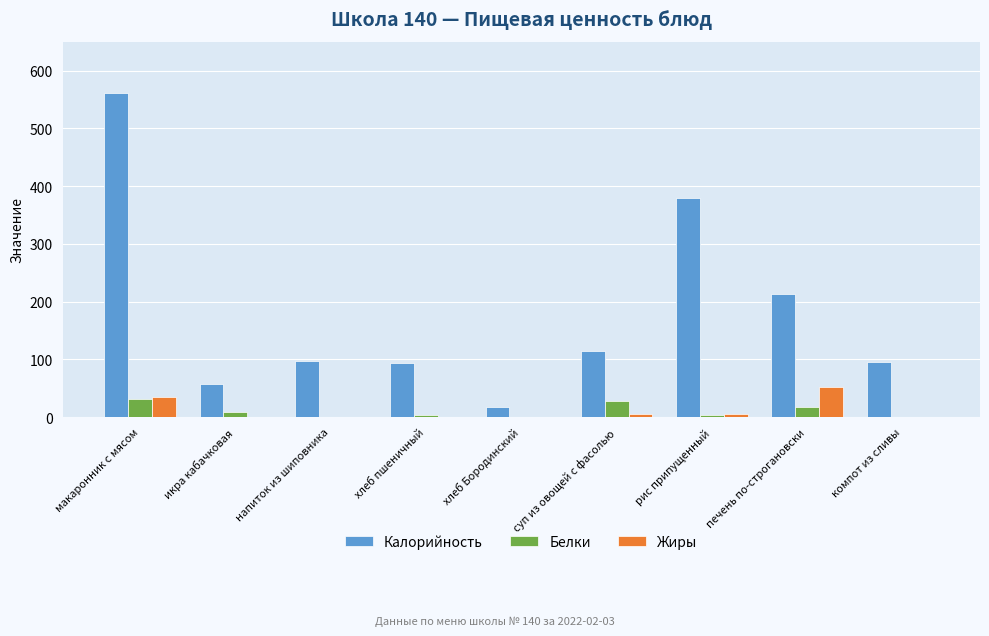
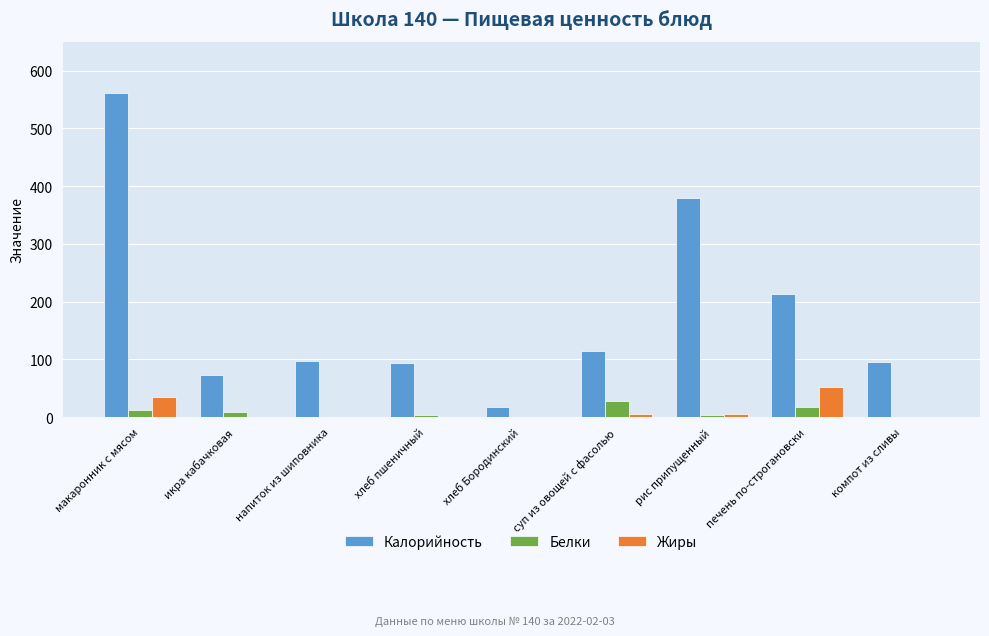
  {
    "Калорийность": {
      "макаронник с мясом": 560,
-     "икра кабачковая": 60,
+     "икра кабачковая": 70,
      "напиток из шиповника": 100,
      "хлеб пшеничный": 90,
      "хлеб Бородинский": 20,
      "суп из овощей с фасолью": 120,
      "рис припущенный": 380,
      "печень по-строгановски": 210,
      "компот из сливы": 100
    },
    "Белки": {
-     "макаронник с мясом": 30,
+     "макаронник с мясом": 10,
      "икра кабачковая": 10,
      "суп из овощей с фасолью": 30,
      "печень по-строгановски": 20
    },
    "Жиры": {
      "макаронник с мясом": 40,
      "икра кабачковая": 0,
      "напиток из шиповника": 0,
      "хлеб пшеничный": 0,
      "хлеб Бородинский": 0,
      "суп из овощей с фасолью": 10,
      "рис припущенный": 10,
      "печень по-строгановски": 50,
      "компот из сливы": 0
    }
  }
